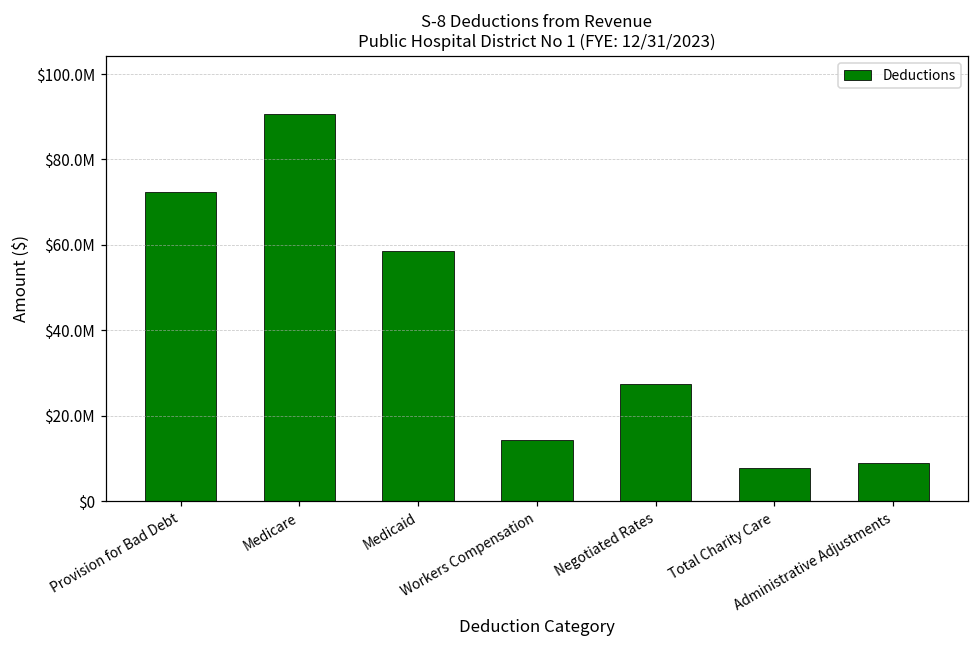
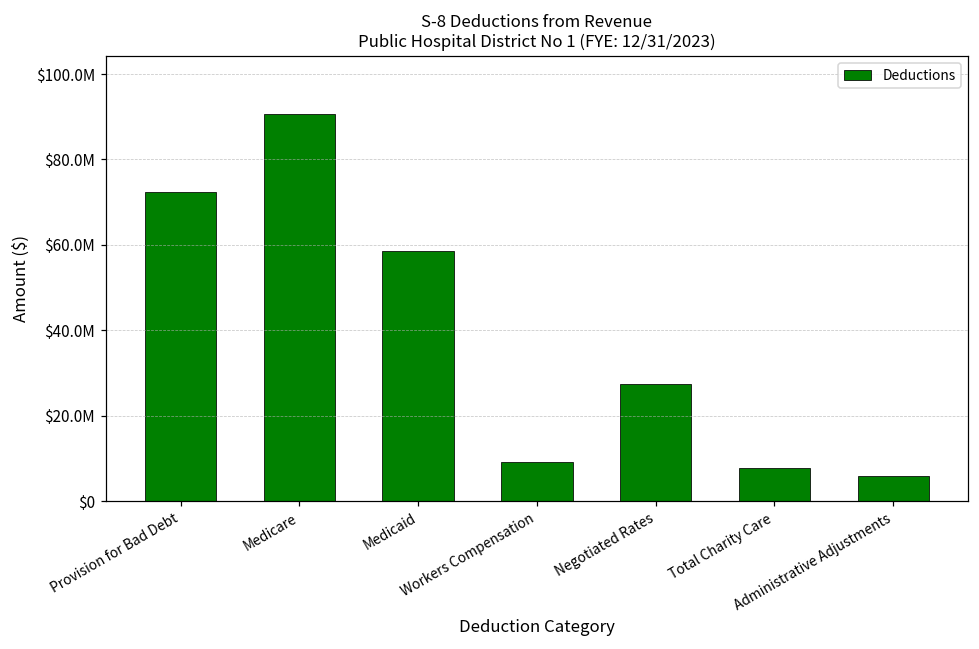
  {
    "Provision for Bad Debt": "$72000000",
    "Medicare": "$91000000",
    "Medicaid": "$59000000",
-   "Workers Compensation": "$14000000",
+   "Workers Compensation": "$9000000",
    "Negotiated Rates": "$27000000",
    "Total Charity Care": "$8000000",
-   "Administrative Adjustments": "$9000000"
+   "Administrative Adjustments": "$6000000"
  }
